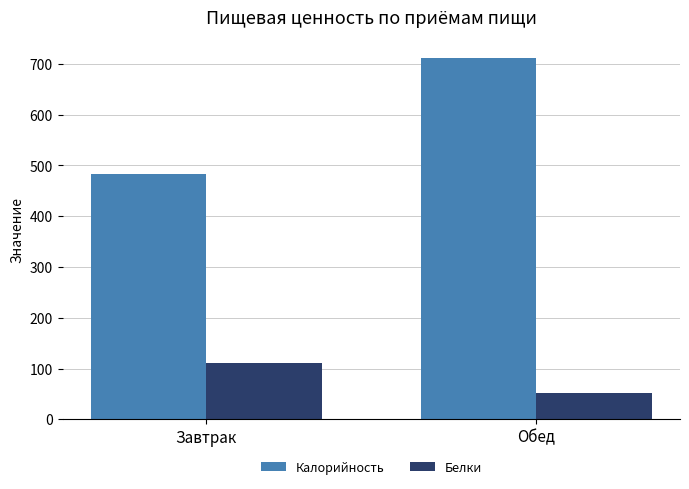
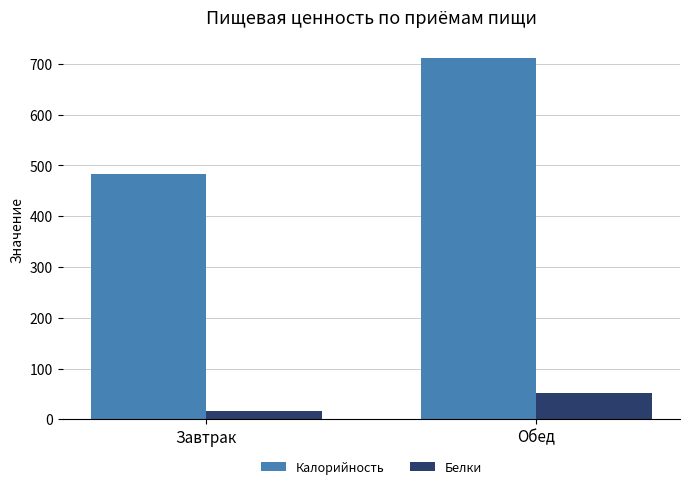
  {
    "Калорийность": {
      "Завтрак": 480,
      "Обед": 710
    },
    "Белки": {
-     "Завтрак": 110,
+     "Завтрак": 20,
      "Обед": 50
    }
  }
